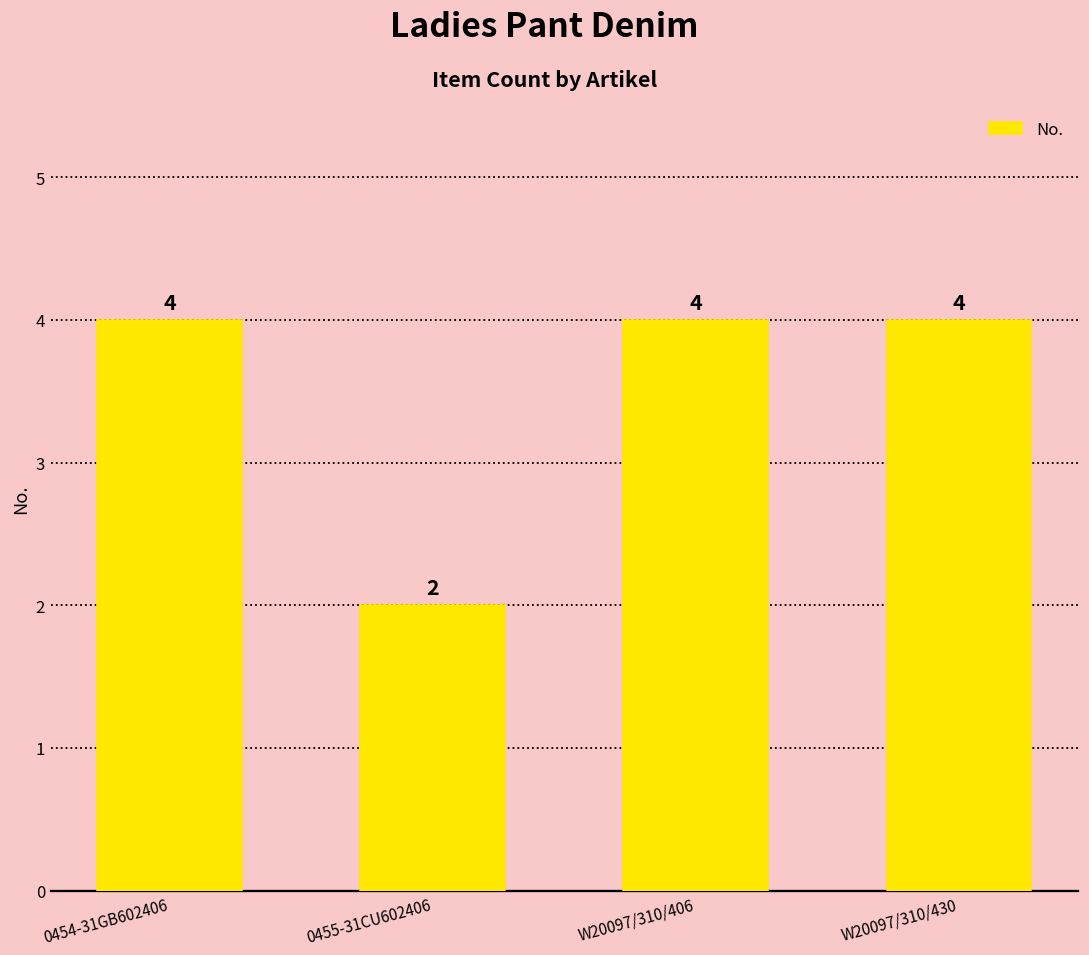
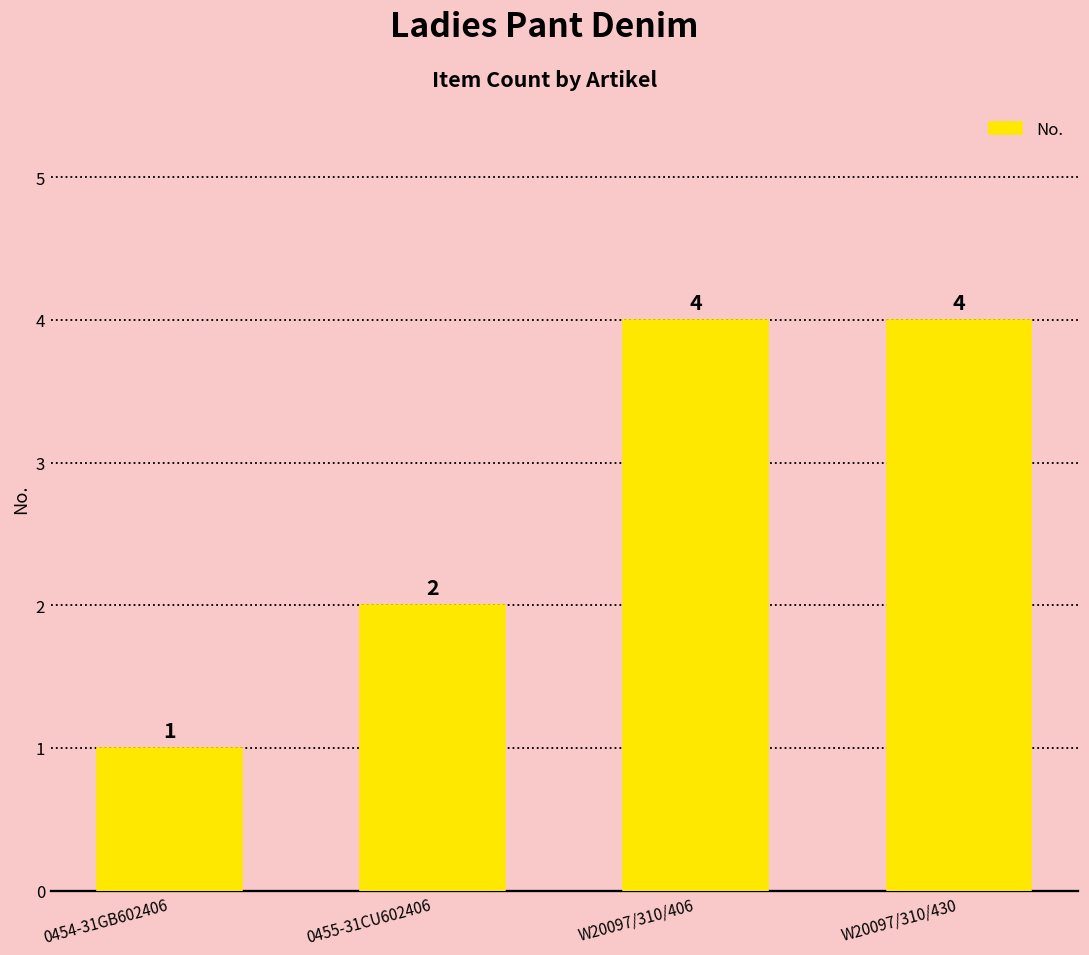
  {
-   "0454-31GB602406": 4,
+   "0454-31GB602406": 1,
    "0455-31CU602406": 2,
    "W20097/310/406": 4,
    "W20097/310/430": 4
  }
